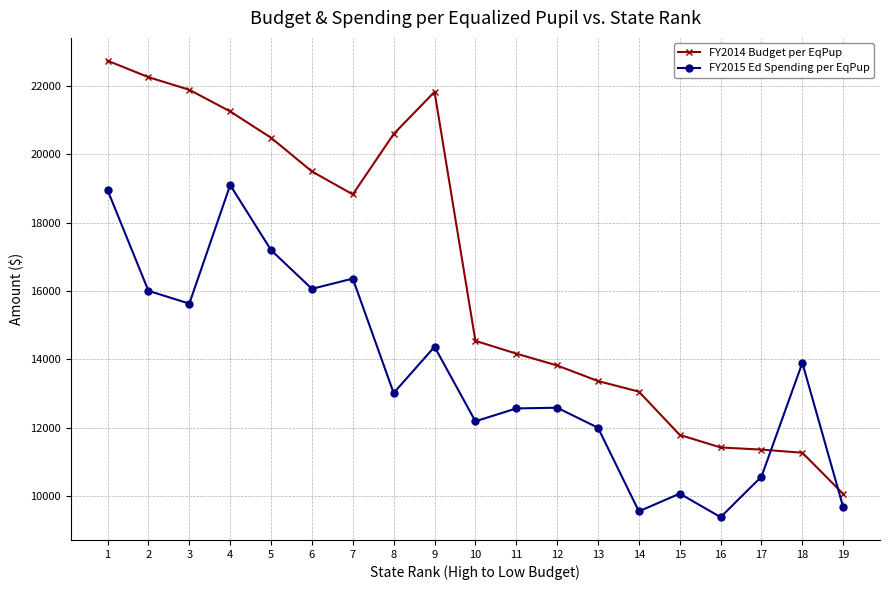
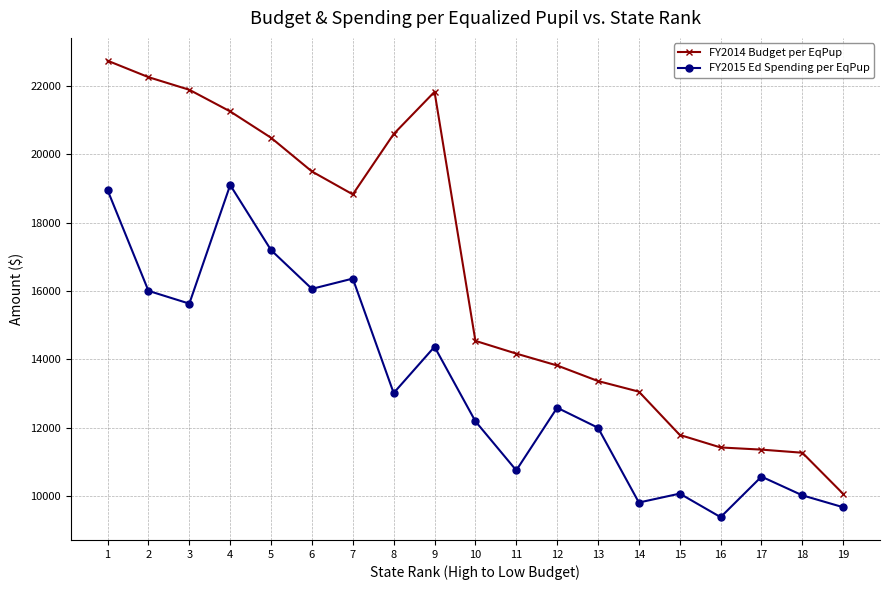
  {
    "FY2014 Budget per EqPup": {
      "1": 22700,
      "2": 22300,
      "3": 21900,
      "4": 21200,
      "5": 20500,
      "6": 19500,
      "7": 18800,
      "8": 20600,
      "9": 21800,
      "10": 14500,
      "11": 14200,
      "12": 13800,
      "13": 13400,
      "14": 13100,
      "15": 11800,
      "16": 11400,
      "17": 11400,
      "18": 11300,
      "19": 10100
    },
    "FY2015 Ed Spending per EqPup": {
      "1": 18900,
      "2": 16000,
      "3": 15600,
      "4": 19100,
      "5": 17200,
      "6": 16100,
      "7": 16400,
      "8": 13000,
      "9": 14400,
      "10": 12200,
-     "11": 12600,
+     "11": 10800,
      "12": 12600,
      "13": 12000,
-     "14": 9600,
+     "14": 9800,
      "15": 10100,
      "16": 9400,
      "17": 10600,
-     "18": 13900,
+     "18": 10000,
      "19": 9700
    }
  }
